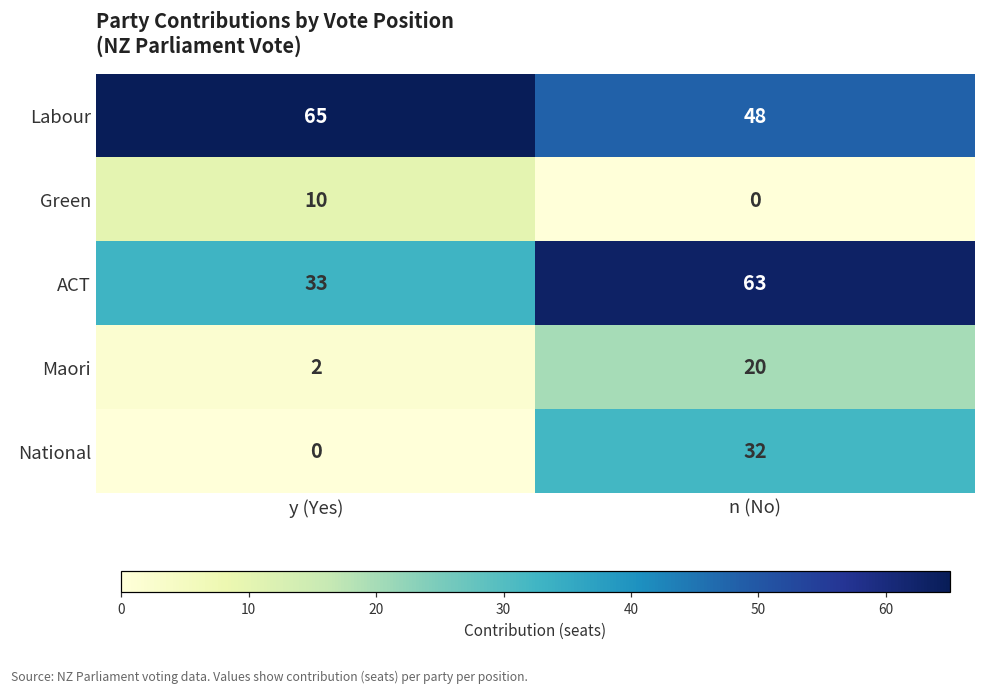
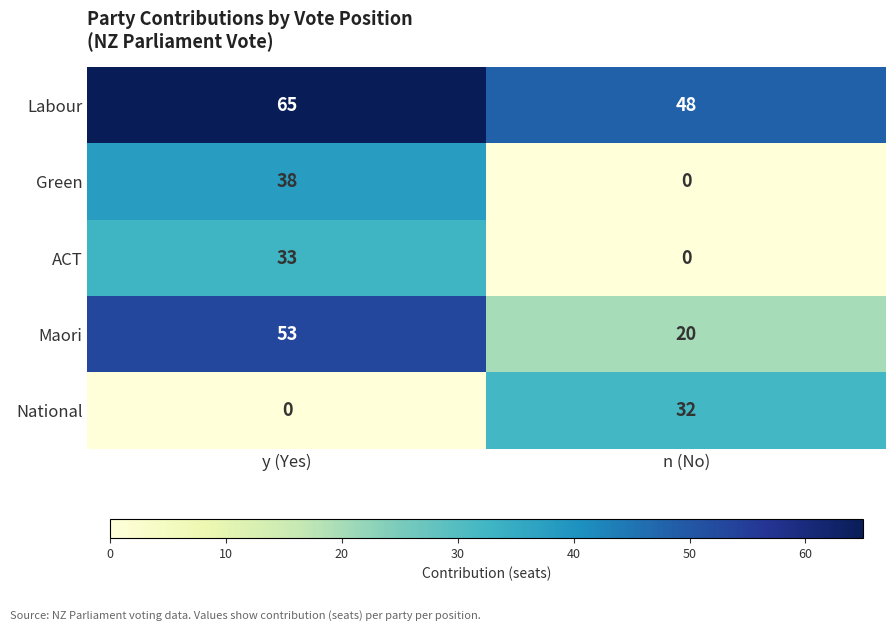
  {
    "Labour": {
      "y (Yes)": 65,
      "n (No)": 48
    },
    "Green": {
-     "y (Yes)": 10,
+     "y (Yes)": 38,
      "n (No)": 0
    },
    "ACT": {
      "y (Yes)": 33,
-     "n (No)": 63
+     "n (No)": 0
    },
    "Maori": {
-     "y (Yes)": 2,
+     "y (Yes)": 53,
      "n (No)": 20
    },
    "National": {
      "y (Yes)": 0,
      "n (No)": 32
    }
  }
